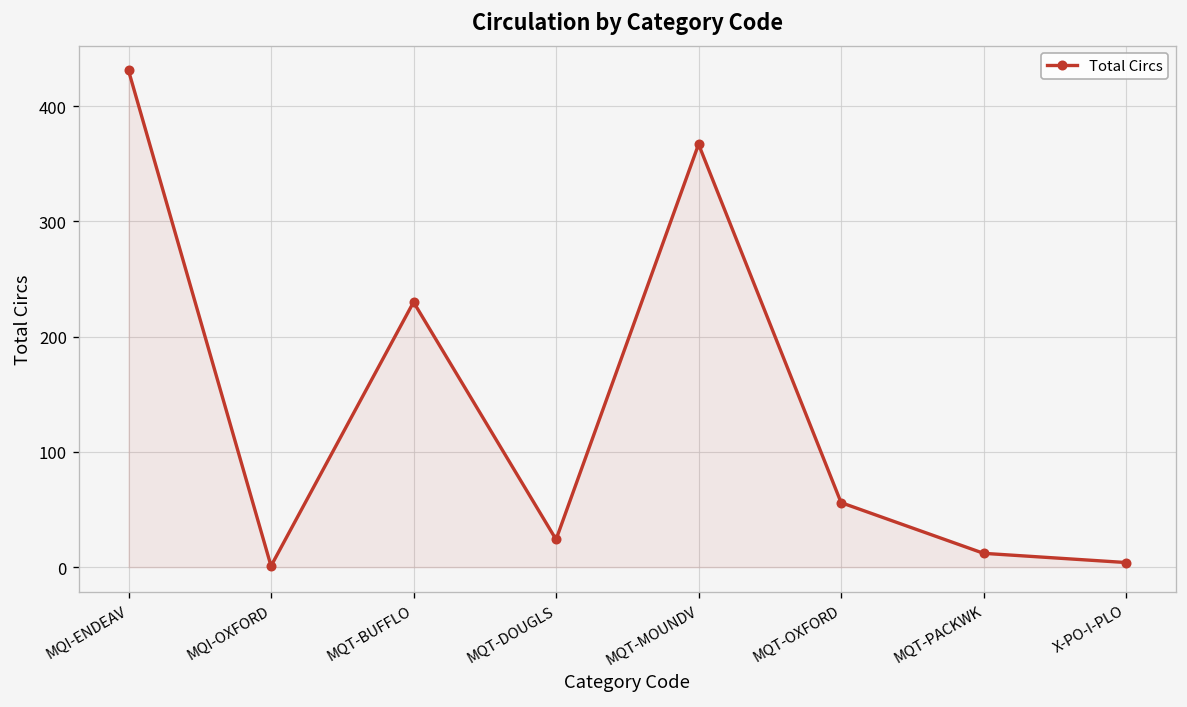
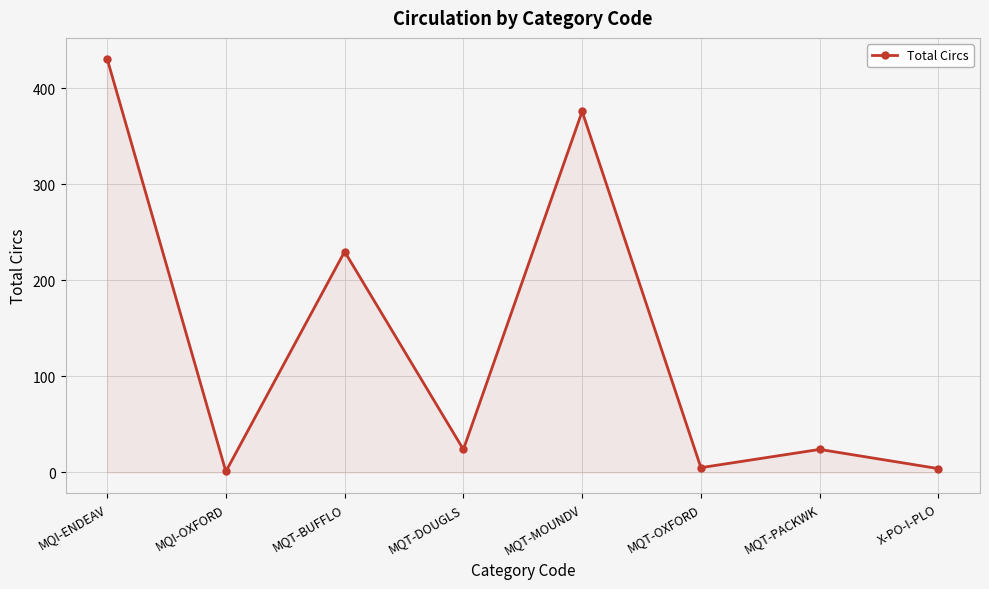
  {
    "MQI-ENDEAV": 430,
    "MQI-OXFORD": 0,
    "MQT-BUFFLO": 230,
    "MQT-DOUGLS": 20,
-   "MQT-MOUNDV": 370,
-   "MQT-OXFORD": 60,
-   "MQT-PACKWK": 10,
+   "MQT-MOUNDV": 380,
+   "MQT-OXFORD": 10,
+   "MQT-PACKWK": 20,
    "X-PO-I-PLO": 0
  }
